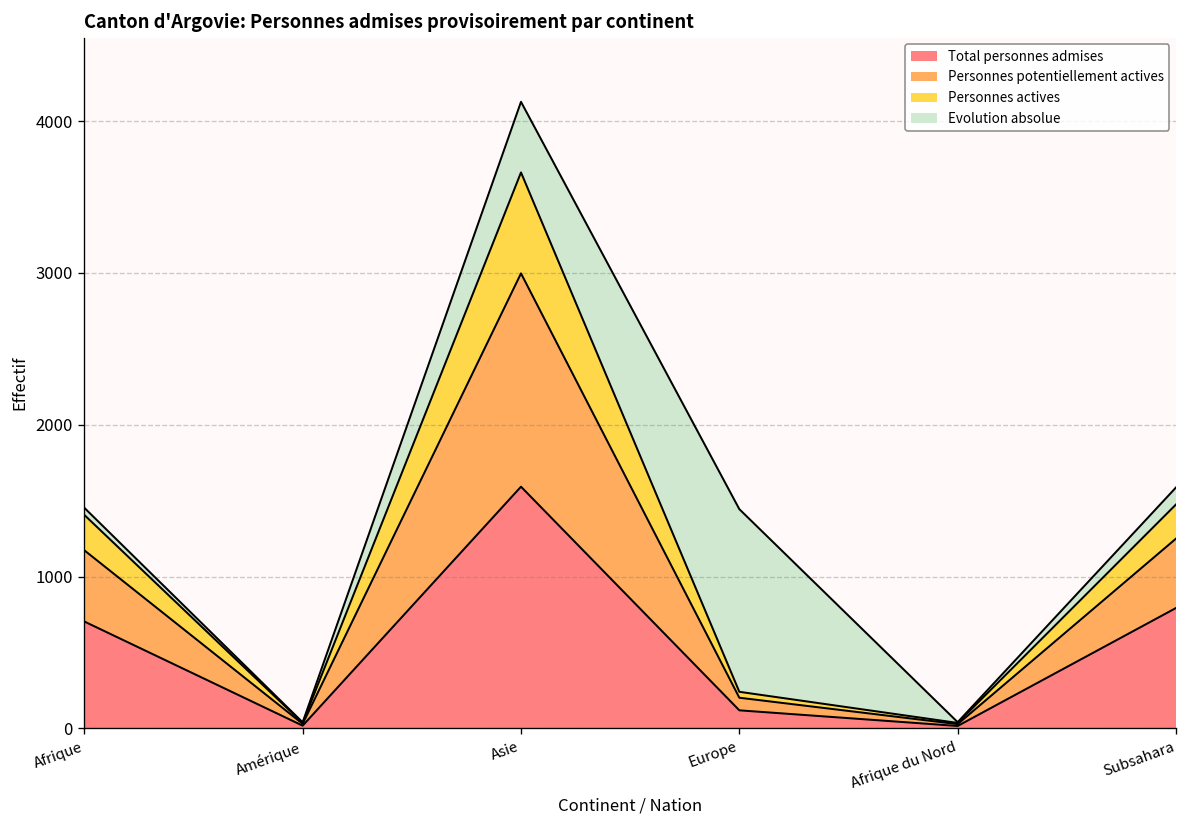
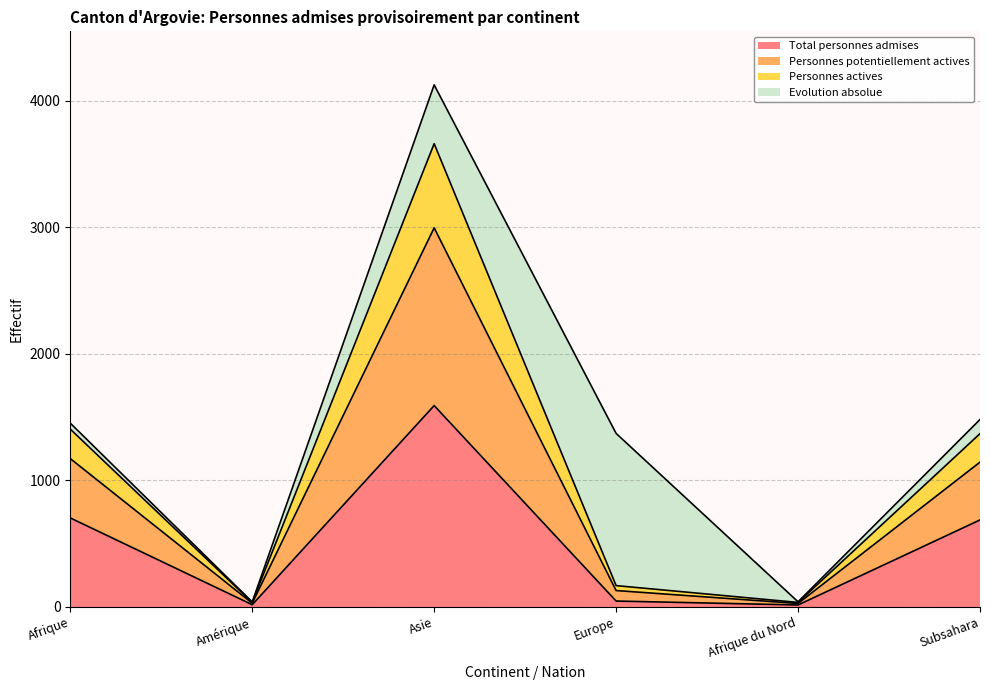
  {
    "Total personnes admises": {
      "Afrique": 700,
      "Asie": 1590,
-     "Europe": 120,
-     "Subsahara": 790
+     "Europe": 50,
+     "Subsahara": 690
    },
    "Evolution absolue": {
      "Afrique": 50,
      "Asie": 470,
      "Europe": 1200,
      "Subsahara": 110
    }
  }
